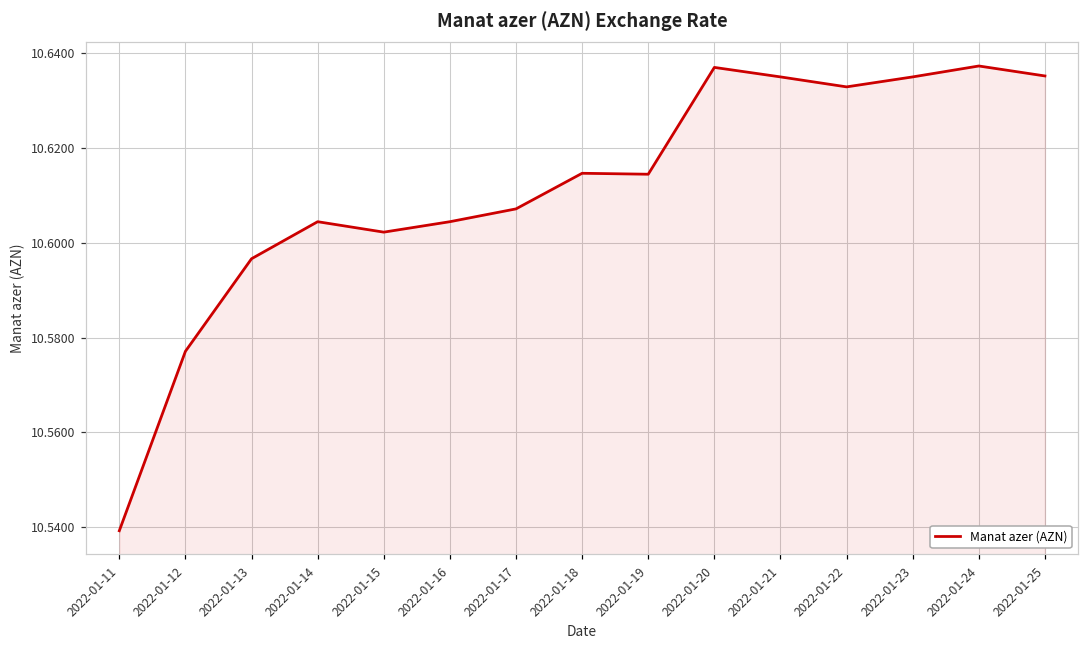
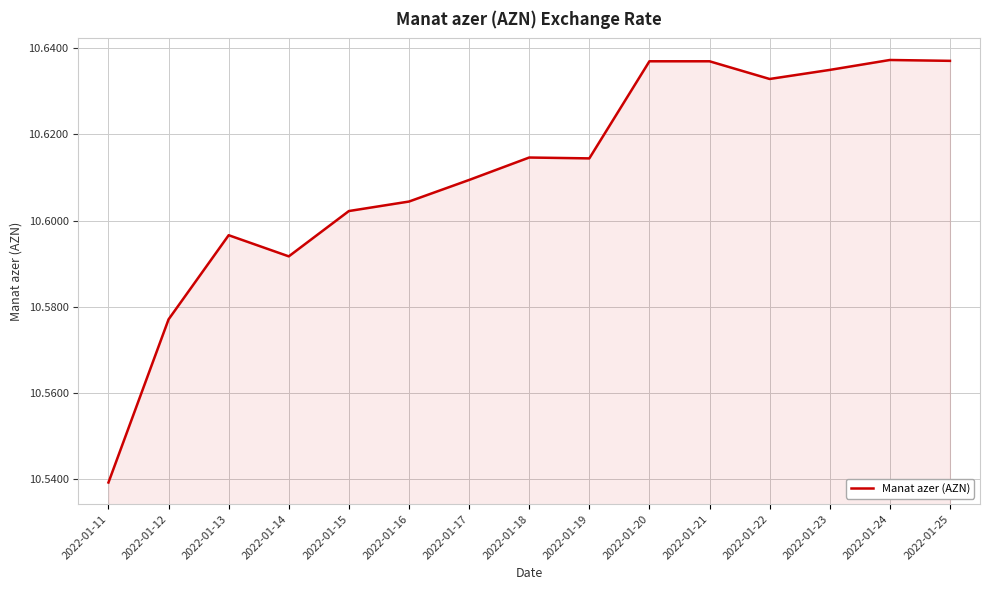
  {
    "2022-01-11": 10.539,
    "2022-01-12": 10.577,
    "2022-01-13": 10.597,
-   "2022-01-14": 10.604,
+   "2022-01-14": 10.592,
    "2022-01-15": 10.602,
    "2022-01-16": 10.604,
-   "2022-01-17": 10.607,
+   "2022-01-17": 10.609,
    "2022-01-18": 10.615,
    "2022-01-19": 10.614,
    "2022-01-20": 10.637,
-   "2022-01-21": 10.635,
+   "2022-01-21": 10.637,
    "2022-01-22": 10.633,
    "2022-01-23": 10.635,
    "2022-01-24": 10.637,
-   "2022-01-25": 10.635
+   "2022-01-25": 10.637
  }
